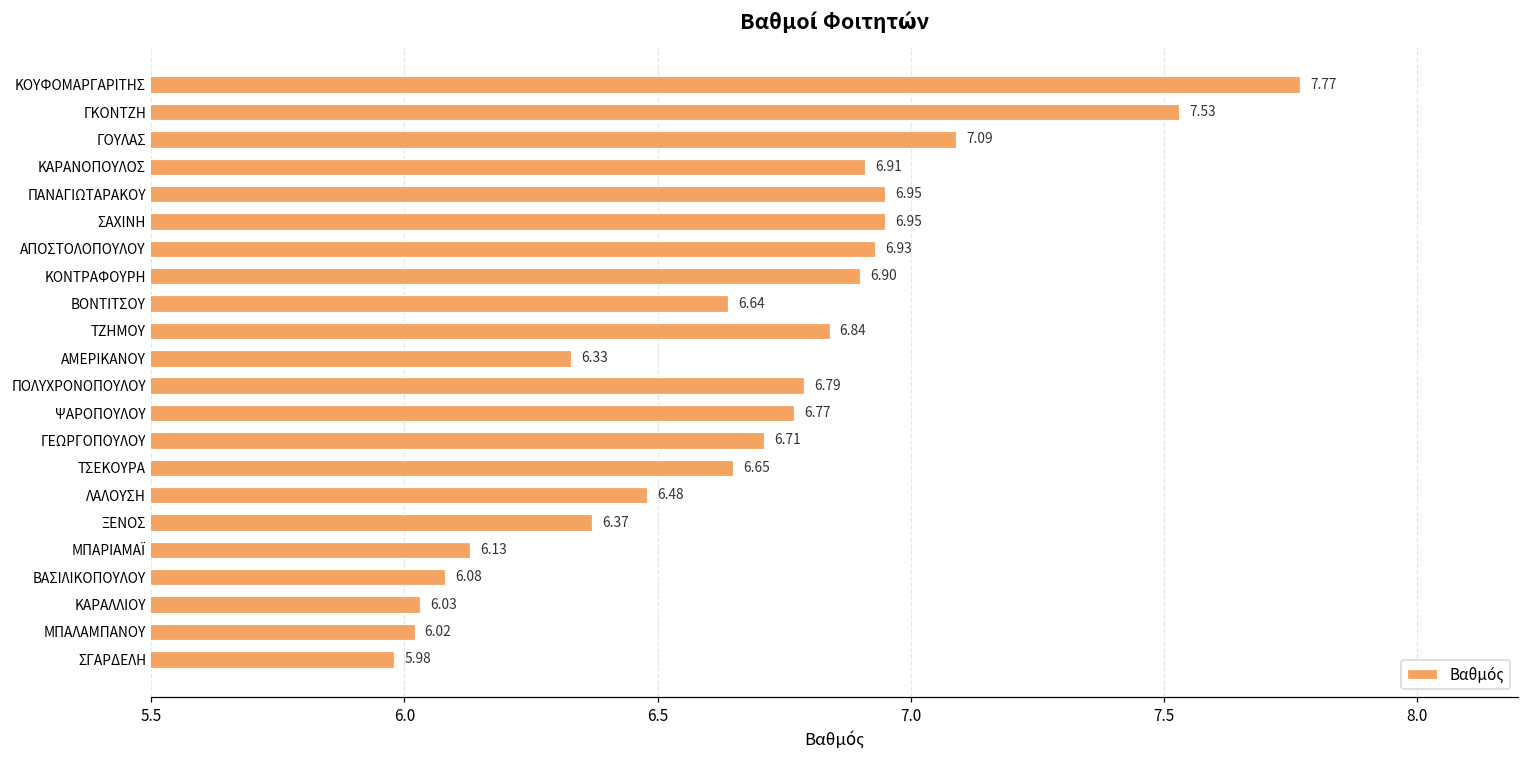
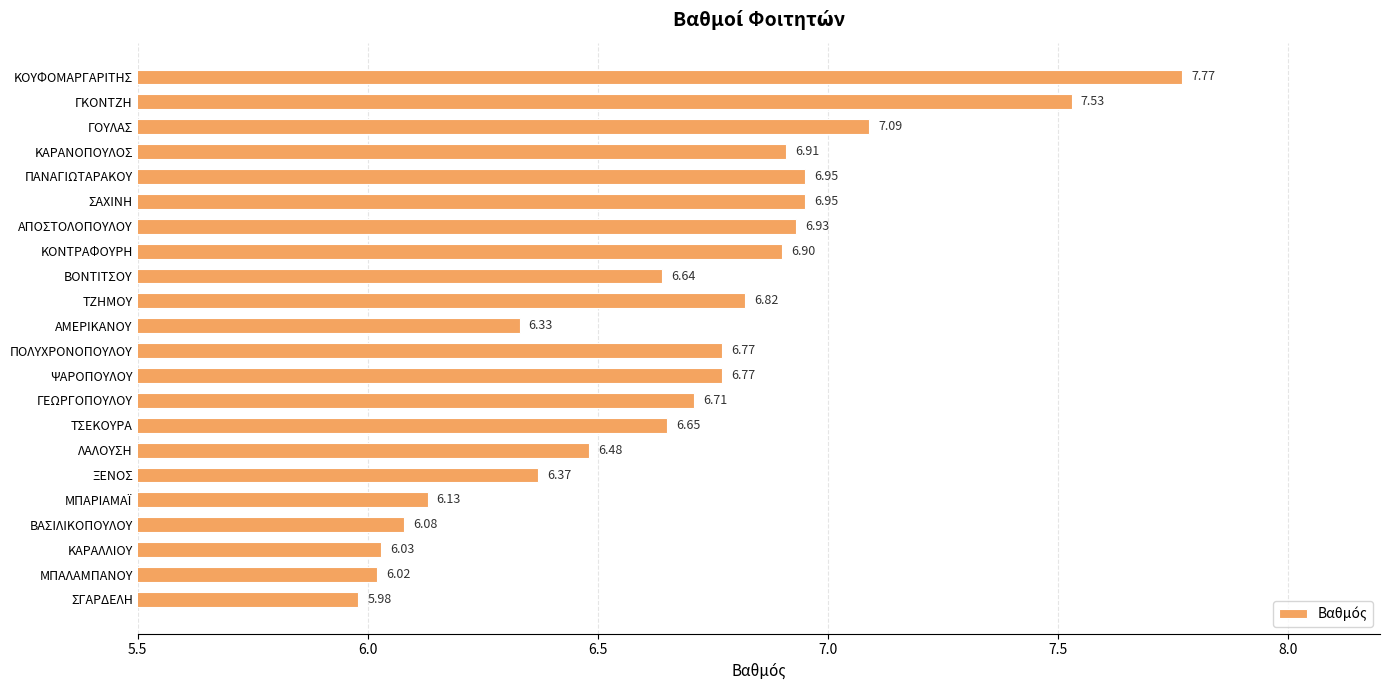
  {
    "ΚΟΥΦΟΜΑΡΓΑΡΙΤΗΣ": 7.77,
    "ΓΚΟΝΤΖΗ": 7.53,
    "ΓΟΥΛΑΣ": 7.09,
    "ΚΑΡΑΝΟΠΟΥΛΟΣ": 6.91,
    "ΠΑΝΑΓΙΩΤΑΡΑΚΟΥ": 6.95,
    "ΣΑΧΙΝΗ": 6.95,
    "ΑΠΟΣΤΟΛΟΠΟΥΛΟΥ": 6.93,
    "ΚΟΝΤΡΑΦΟΥΡΗ": 6.90,
    "ΒΟΝΤΙΤΣΟΥ": 6.64,
-   "ΤΖΗΜΟΥ": 6.84,
+   "ΤΖΗΜΟΥ": 6.82,
    "ΑΜΕΡΙΚΑΝΟΥ": 6.33,
-   "ΠΟΛΥΧΡΟΝΟΠΟΥΛΟΥ": 6.79,
+   "ΠΟΛΥΧΡΟΝΟΠΟΥΛΟΥ": 6.77,
    "ΨΑΡΟΠΟΥΛΟΥ": 6.77,
    "ΓΕΩΡΓΟΠΟΥΛΟΥ": 6.71,
    "ΤΣΕΚΟΥΡΑ": 6.65,
    "ΛΑΛΟΥΣΗ": 6.48,
    "ΞΕΝΟΣ": 6.37,
    "ΜΠΑΡΙΑΜΑΪ": 6.13,
    "ΒΑΣΙΛΙΚΟΠΟΥΛΟΥ": 6.08,
    "ΚΑΡΑΛΛΙΟΥ": 6.03,
    "ΜΠΑΛΑΜΠΑΝΟΥ": 6.02,
    "ΣΓΑΡΔΕΛΗ": 5.98
  }
